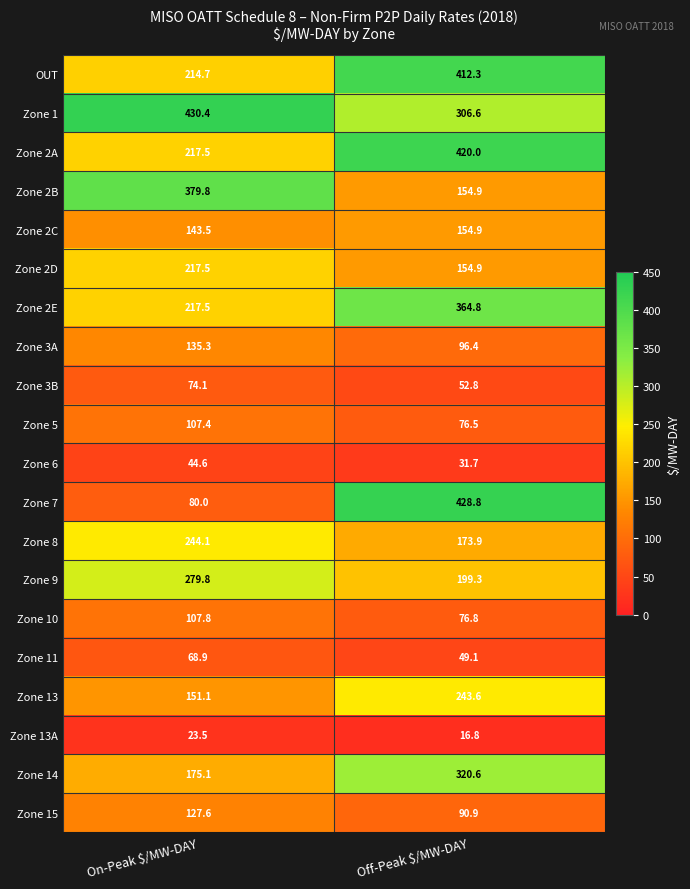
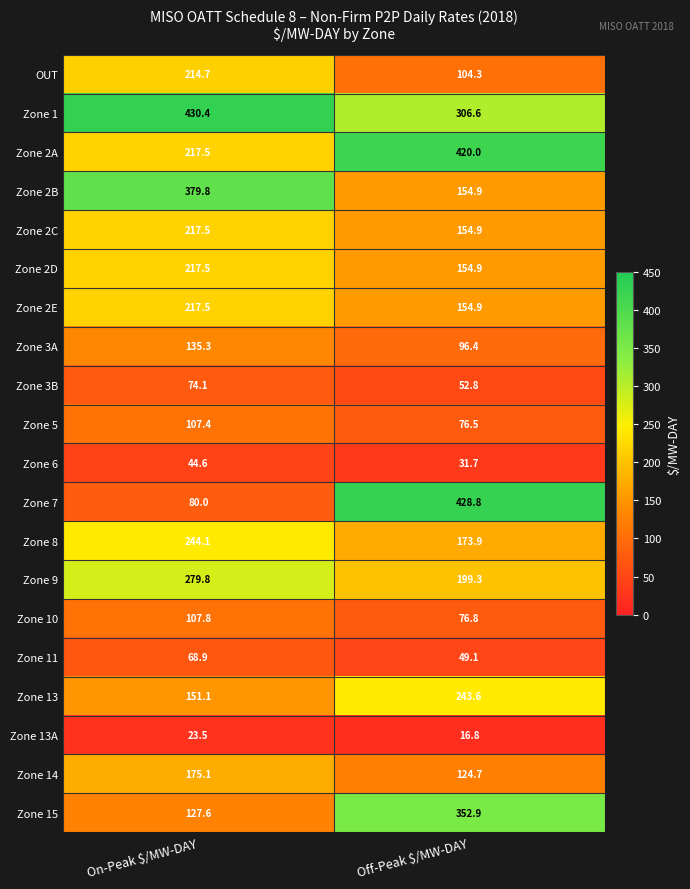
  {
    "OUT": {
      "On-Peak $/MW-DAY": 214.7,
-     "Off-Peak $/MW-DAY": 412.3
+     "Off-Peak $/MW-DAY": 104.3
    },
    "Zone 1": {
      "On-Peak $/MW-DAY": 430.4,
      "Off-Peak $/MW-DAY": 306.6
    },
    "Zone 2A": {
      "On-Peak $/MW-DAY": 217.5,
      "Off-Peak $/MW-DAY": 420.0
    },
    "Zone 2B": {
      "On-Peak $/MW-DAY": 379.8,
      "Off-Peak $/MW-DAY": 154.9
    },
    "Zone 2C": {
-     "On-Peak $/MW-DAY": 143.5,
+     "On-Peak $/MW-DAY": 217.5,
      "Off-Peak $/MW-DAY": 154.9
    },
    "Zone 2D": {
      "On-Peak $/MW-DAY": 217.5,
      "Off-Peak $/MW-DAY": 154.9
    },
    "Zone 2E": {
      "On-Peak $/MW-DAY": 217.5,
-     "Off-Peak $/MW-DAY": 364.8
+     "Off-Peak $/MW-DAY": 154.9
    },
    "Zone 3A": {
      "On-Peak $/MW-DAY": 135.3,
      "Off-Peak $/MW-DAY": 96.4
    },
    "Zone 3B": {
      "On-Peak $/MW-DAY": 74.1,
      "Off-Peak $/MW-DAY": 52.8
    },
    "Zone 5": {
      "On-Peak $/MW-DAY": 107.4,
      "Off-Peak $/MW-DAY": 76.5
    },
    "Zone 6": {
      "On-Peak $/MW-DAY": 44.6,
      "Off-Peak $/MW-DAY": 31.7
    },
    "Zone 7": {
      "On-Peak $/MW-DAY": 80.0,
      "Off-Peak $/MW-DAY": 428.8
    },
    "Zone 8": {
      "On-Peak $/MW-DAY": 244.1,
      "Off-Peak $/MW-DAY": 173.9
    },
    "Zone 9": {
      "On-Peak $/MW-DAY": 279.8,
      "Off-Peak $/MW-DAY": 199.3
    },
    "Zone 10": {
      "On-Peak $/MW-DAY": 107.8,
      "Off-Peak $/MW-DAY": 76.8
    },
    "Zone 11": {
      "On-Peak $/MW-DAY": 68.9,
      "Off-Peak $/MW-DAY": 49.1
    },
    "Zone 13": {
      "On-Peak $/MW-DAY": 151.1,
      "Off-Peak $/MW-DAY": 243.6
    },
    "Zone 13A": {
      "On-Peak $/MW-DAY": 23.5,
      "Off-Peak $/MW-DAY": 16.8
    },
    "Zone 14": {
      "On-Peak $/MW-DAY": 175.1,
-     "Off-Peak $/MW-DAY": 320.6
+     "Off-Peak $/MW-DAY": 124.7
    },
    "Zone 15": {
      "On-Peak $/MW-DAY": 127.6,
-     "Off-Peak $/MW-DAY": 90.9
+     "Off-Peak $/MW-DAY": 352.9
    }
  }
